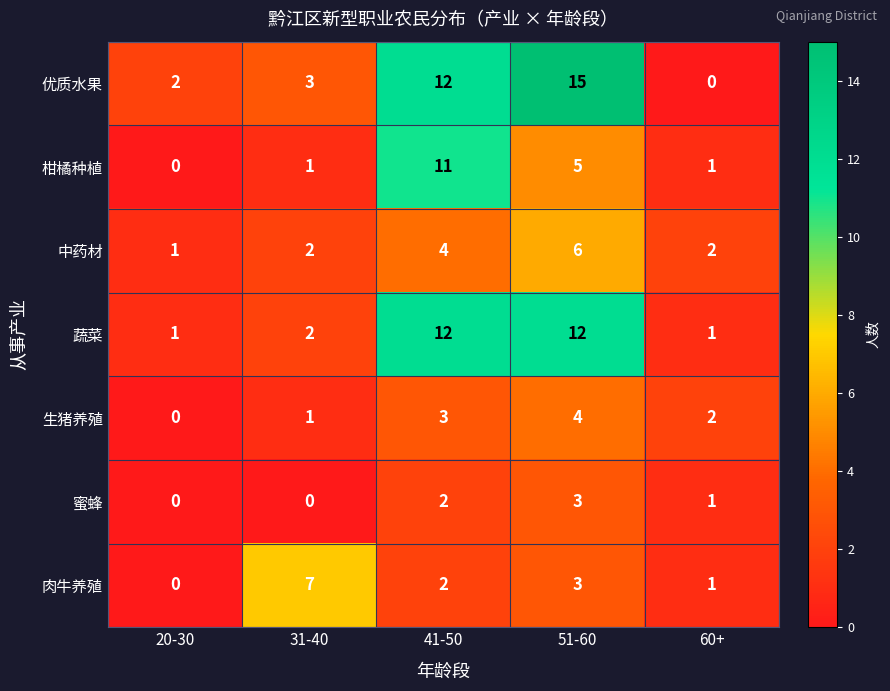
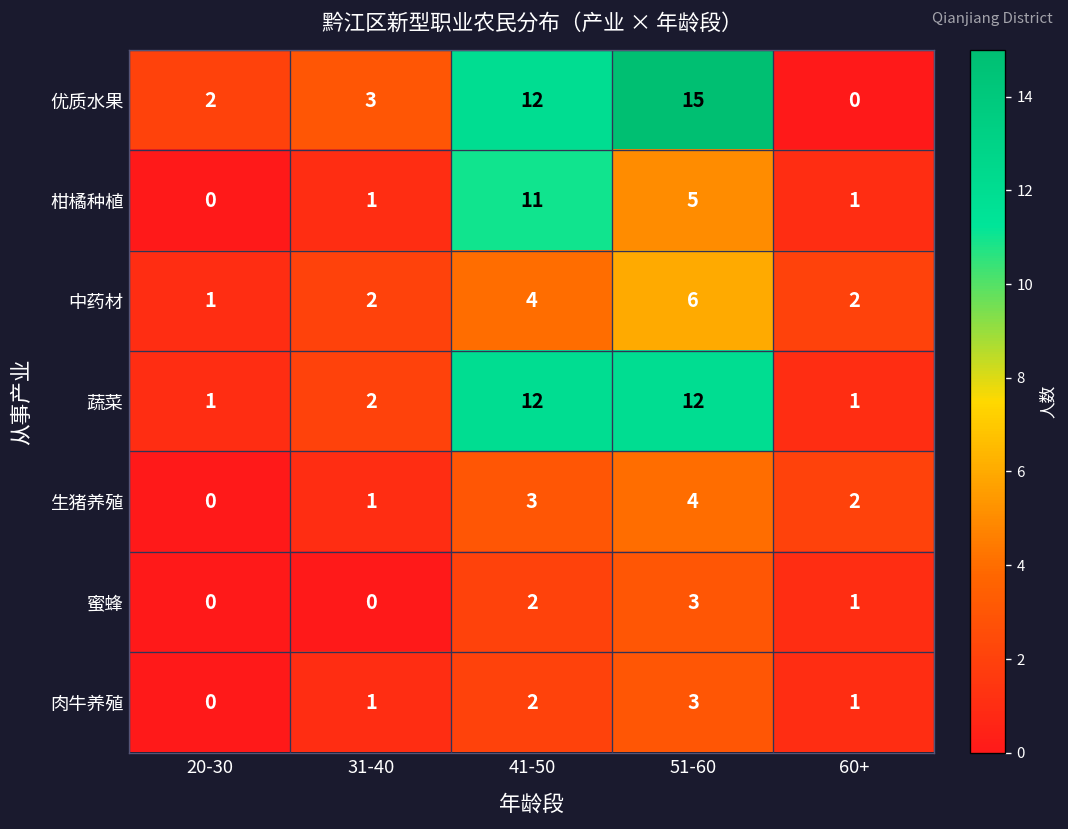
  {
    "优质水果": {
      "20-30": 2,
      "31-40": 3,
      "41-50": 12,
      "51-60": 15,
      "60+": 0
    },
    "柑橘种植": {
      "20-30": 0,
      "31-40": 1,
      "41-50": 11,
      "51-60": 5,
      "60+": 1
    },
    "中药材": {
      "20-30": 1,
      "31-40": 2,
      "41-50": 4,
      "51-60": 6,
      "60+": 2
    },
    "蔬菜": {
      "20-30": 1,
      "31-40": 2,
      "41-50": 12,
      "51-60": 12,
      "60+": 1
    },
    "生猪养殖": {
      "20-30": 0,
      "31-40": 1,
      "41-50": 3,
      "51-60": 4,
      "60+": 2
    },
    "蜜蜂": {
      "20-30": 0,
      "31-40": 0,
      "41-50": 2,
      "51-60": 3,
      "60+": 1
    },
    "肉牛养殖": {
      "20-30": 0,
-     "31-40": 7,
+     "31-40": 1,
      "41-50": 2,
      "51-60": 3,
      "60+": 1
    }
  }
